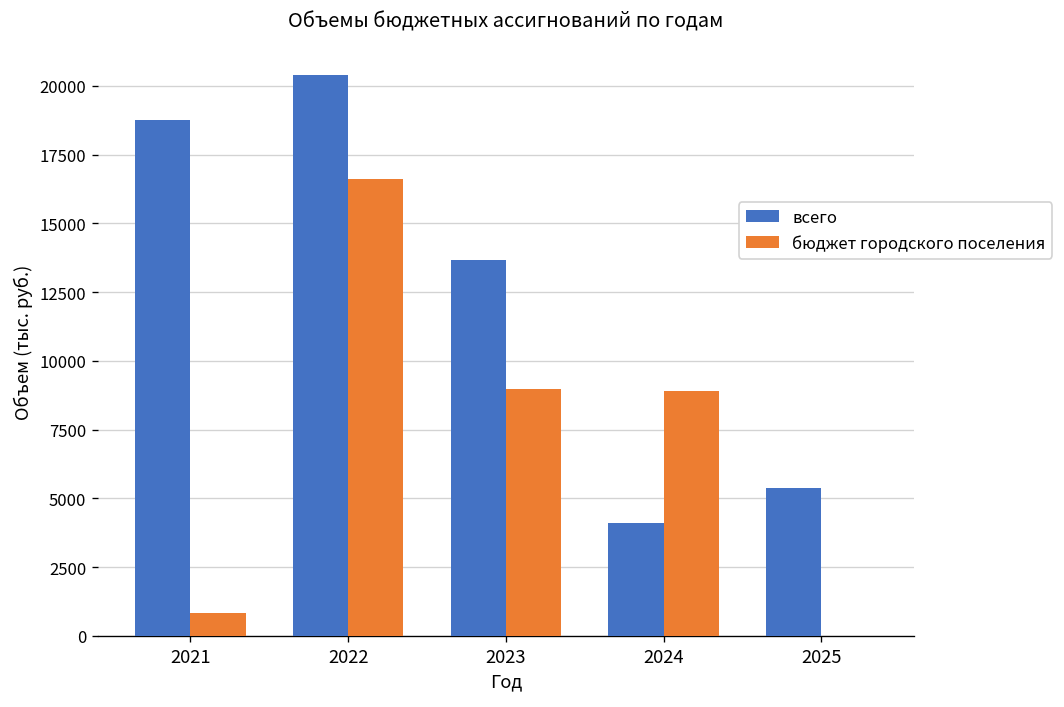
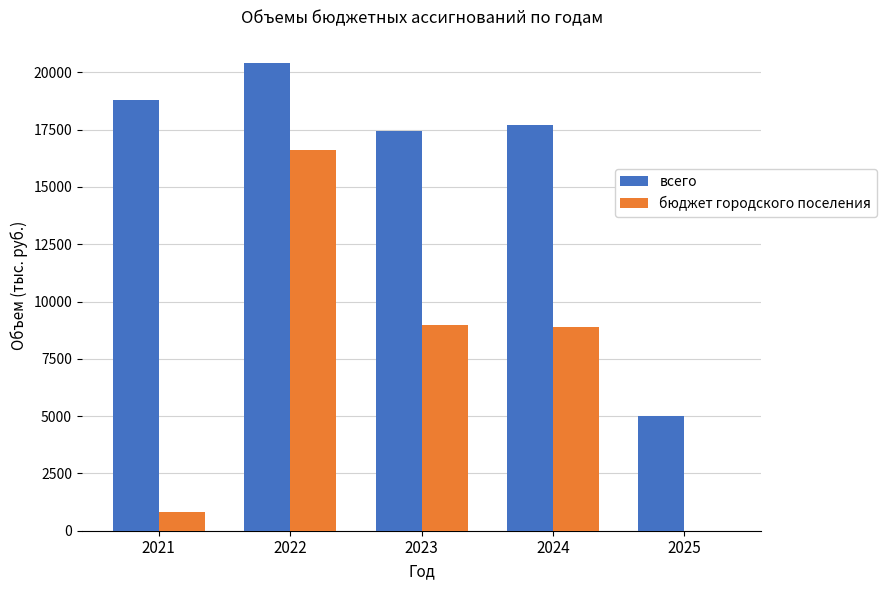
  {
    "всего": {
      "2021": 18800,
      "2022": 20400,
-     "2023": 13700,
-     "2024": 4100,
-     "2025": 5400
+     "2023": 17400,
+     "2024": 17700,
+     "2025": 5000
    },
    "бюджет городского поселения": {
      "2021": 800,
      "2022": 16600,
      "2023": 9000,
      "2024": 8900,
      "2025": 0
    }
  }
